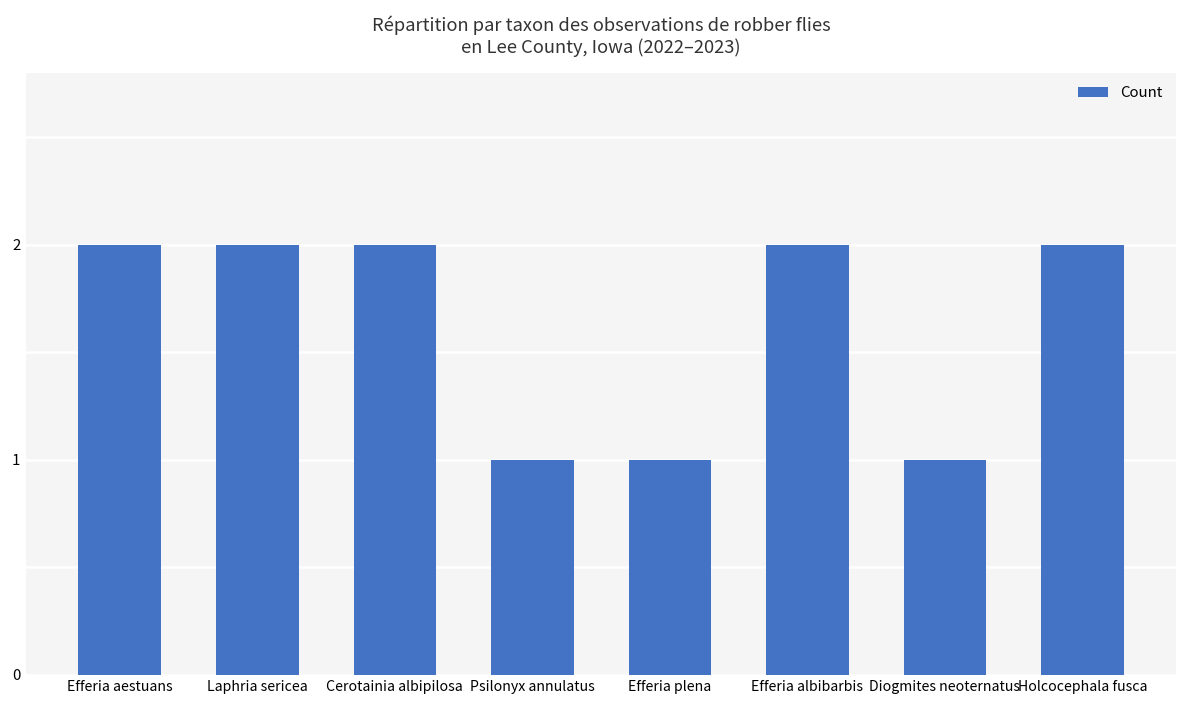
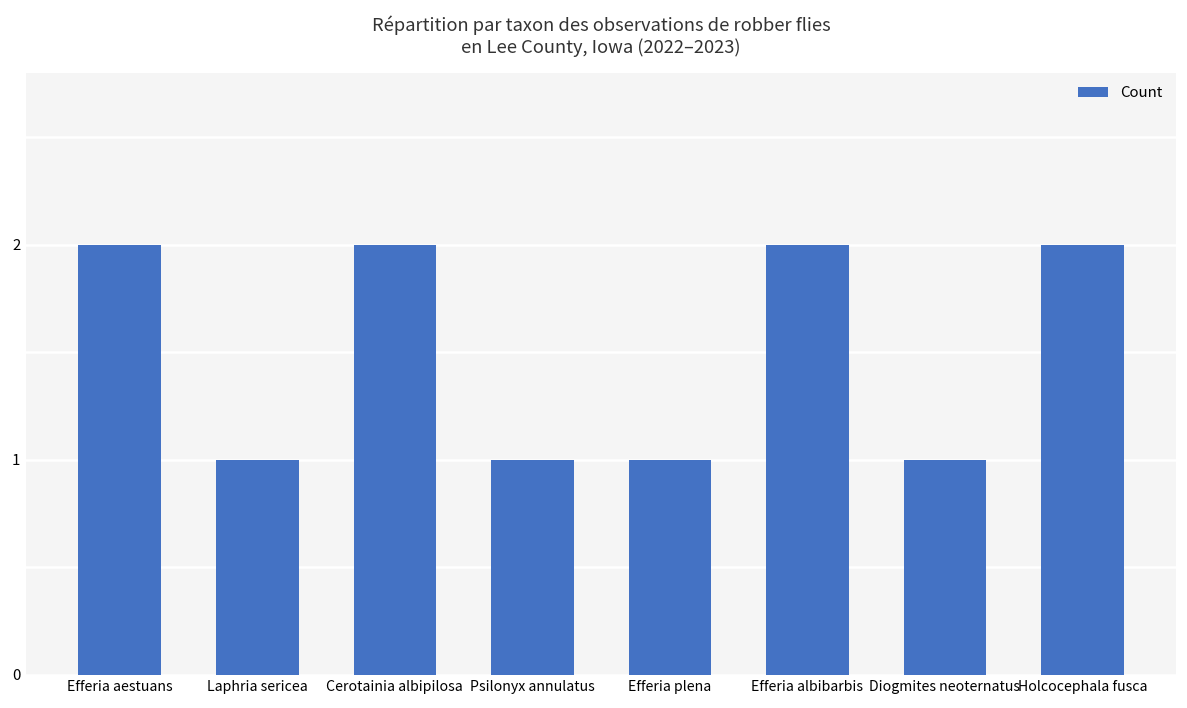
  {
    "Efferia aestuans": 2,
-   "Laphria sericea": 2,
+   "Laphria sericea": 1,
    "Cerotainia albipilosa": 2,
    "Psilonyx annulatus": 1,
    "Efferia plena": 1,
    "Efferia albibarbis": 2,
    "Diogmites neoternatus": 1,
    "Holcocephala fusca": 2
  }
